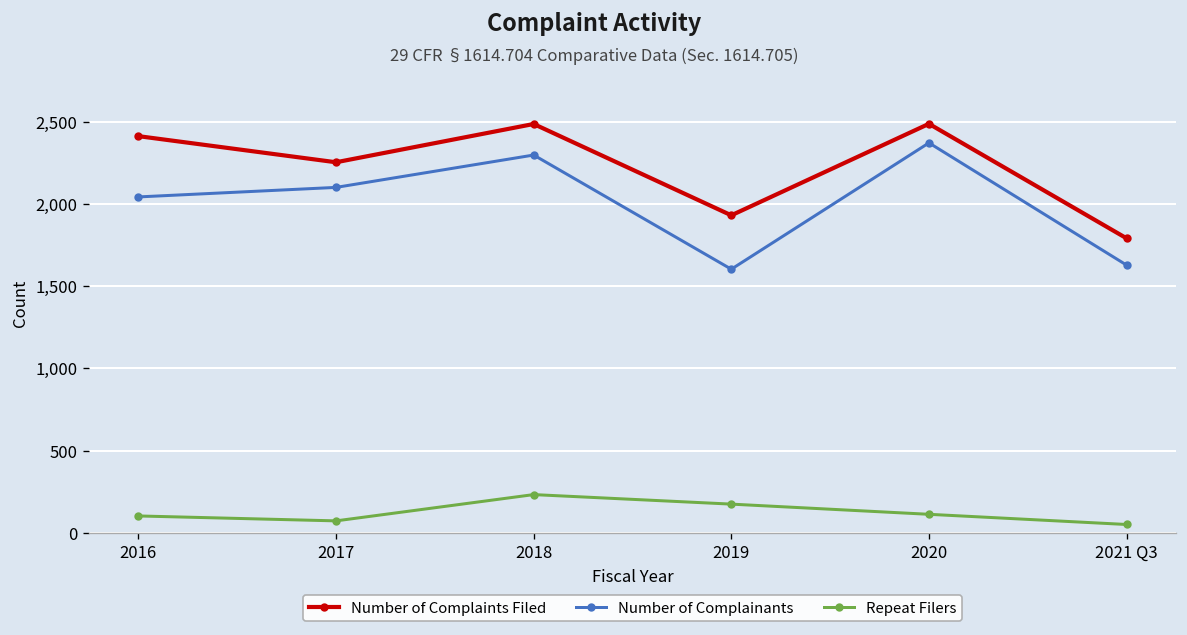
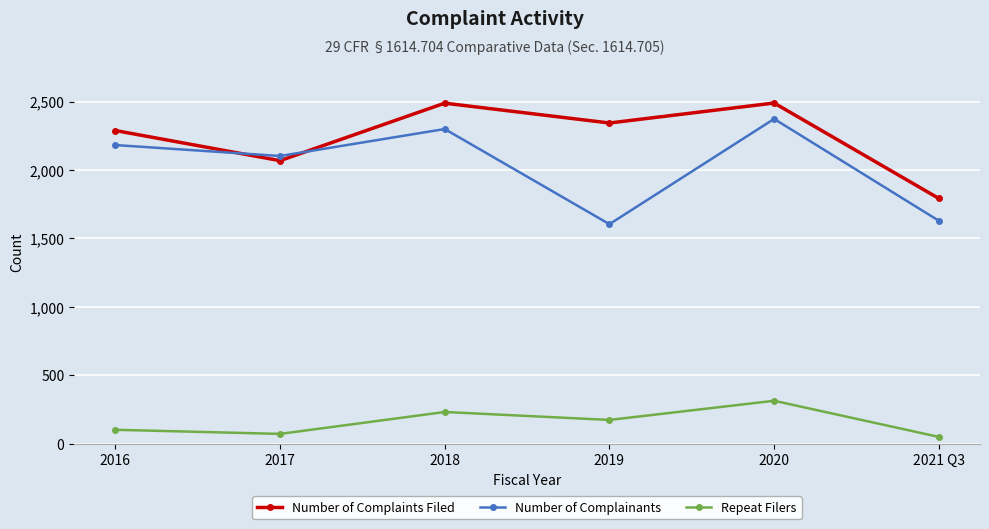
  {
    "Number of Complaints Filed": {
-     "2016": "2,410",
-     "2017": "2,260",
+     "2016": "2,290",
+     "2017": "2,070",
      "2018": "2,490",
-     "2019": "1,930",
+     "2019": "2,340",
      "2020": "2,490",
      "2021 Q3": "1,790"
    },
    "Number of Complainants": {
-     "2016": "2,040",
+     "2016": "2,180",
      "2017": "2,100",
      "2018": "2,300",
      "2019": "1,600",
      "2020": "2,370",
      "2021 Q3": "1,630"
    },
    "Repeat Filers": {
      "2016": "100",
      "2017": "70",
      "2018": "230",
      "2019": "170",
-     "2020": "110",
+     "2020": "310",
      "2021 Q3": "50"
    }
  }
